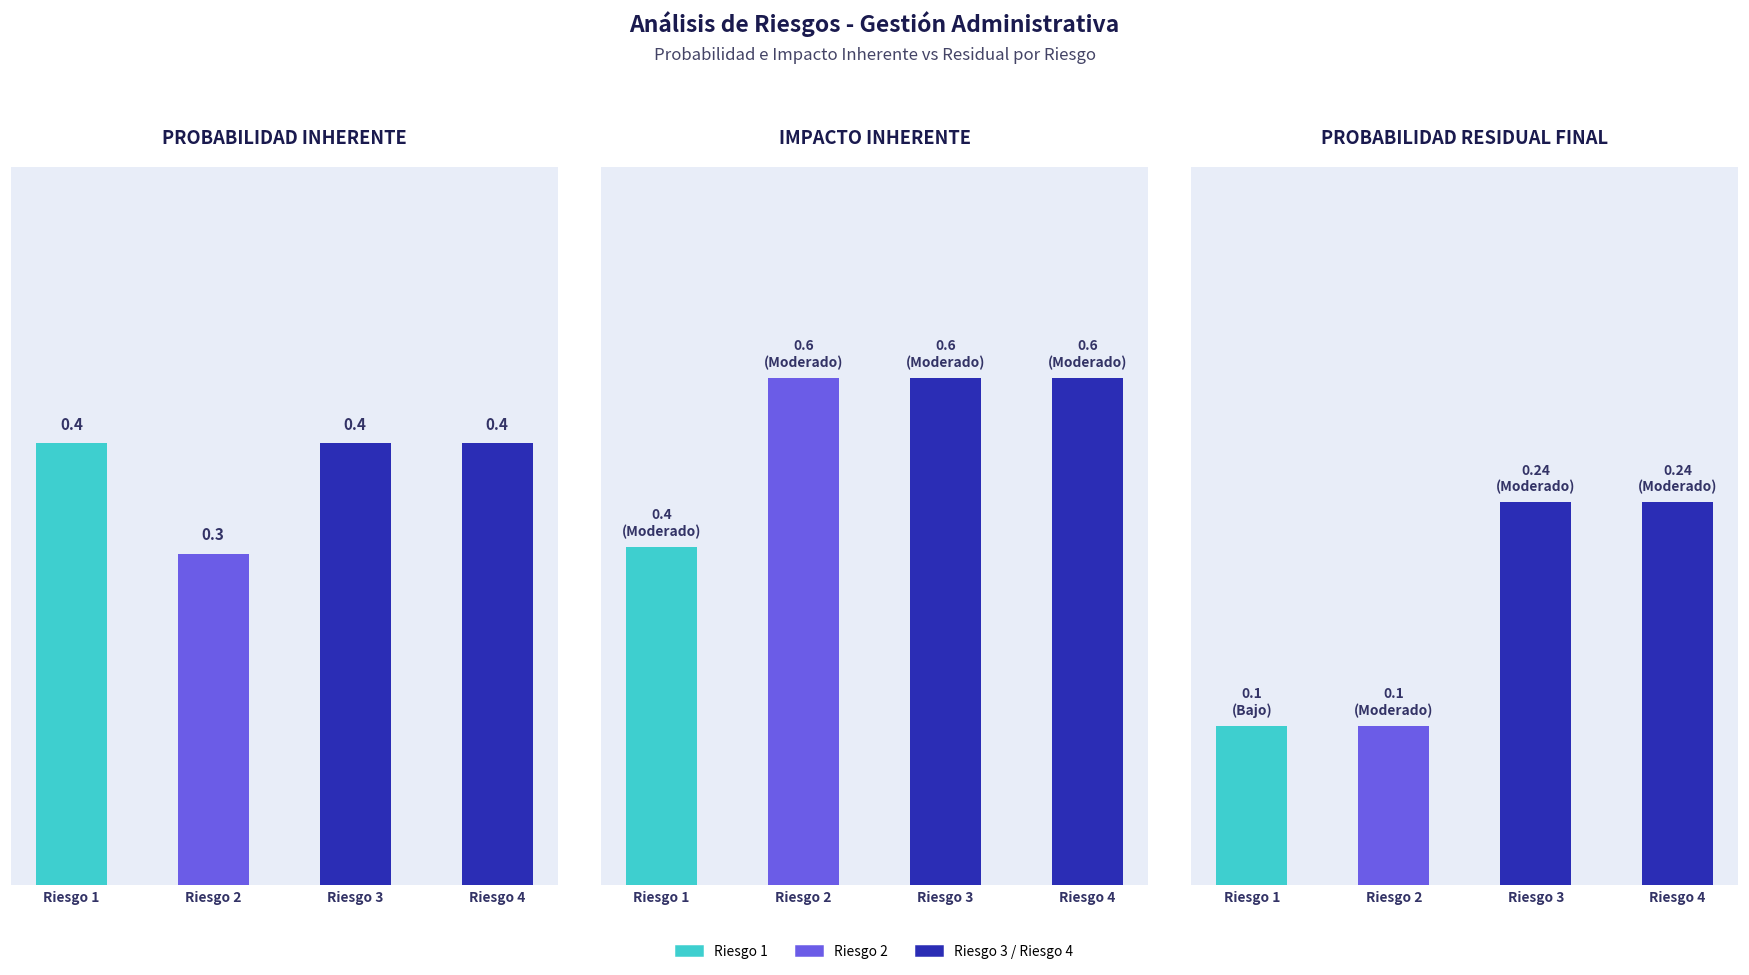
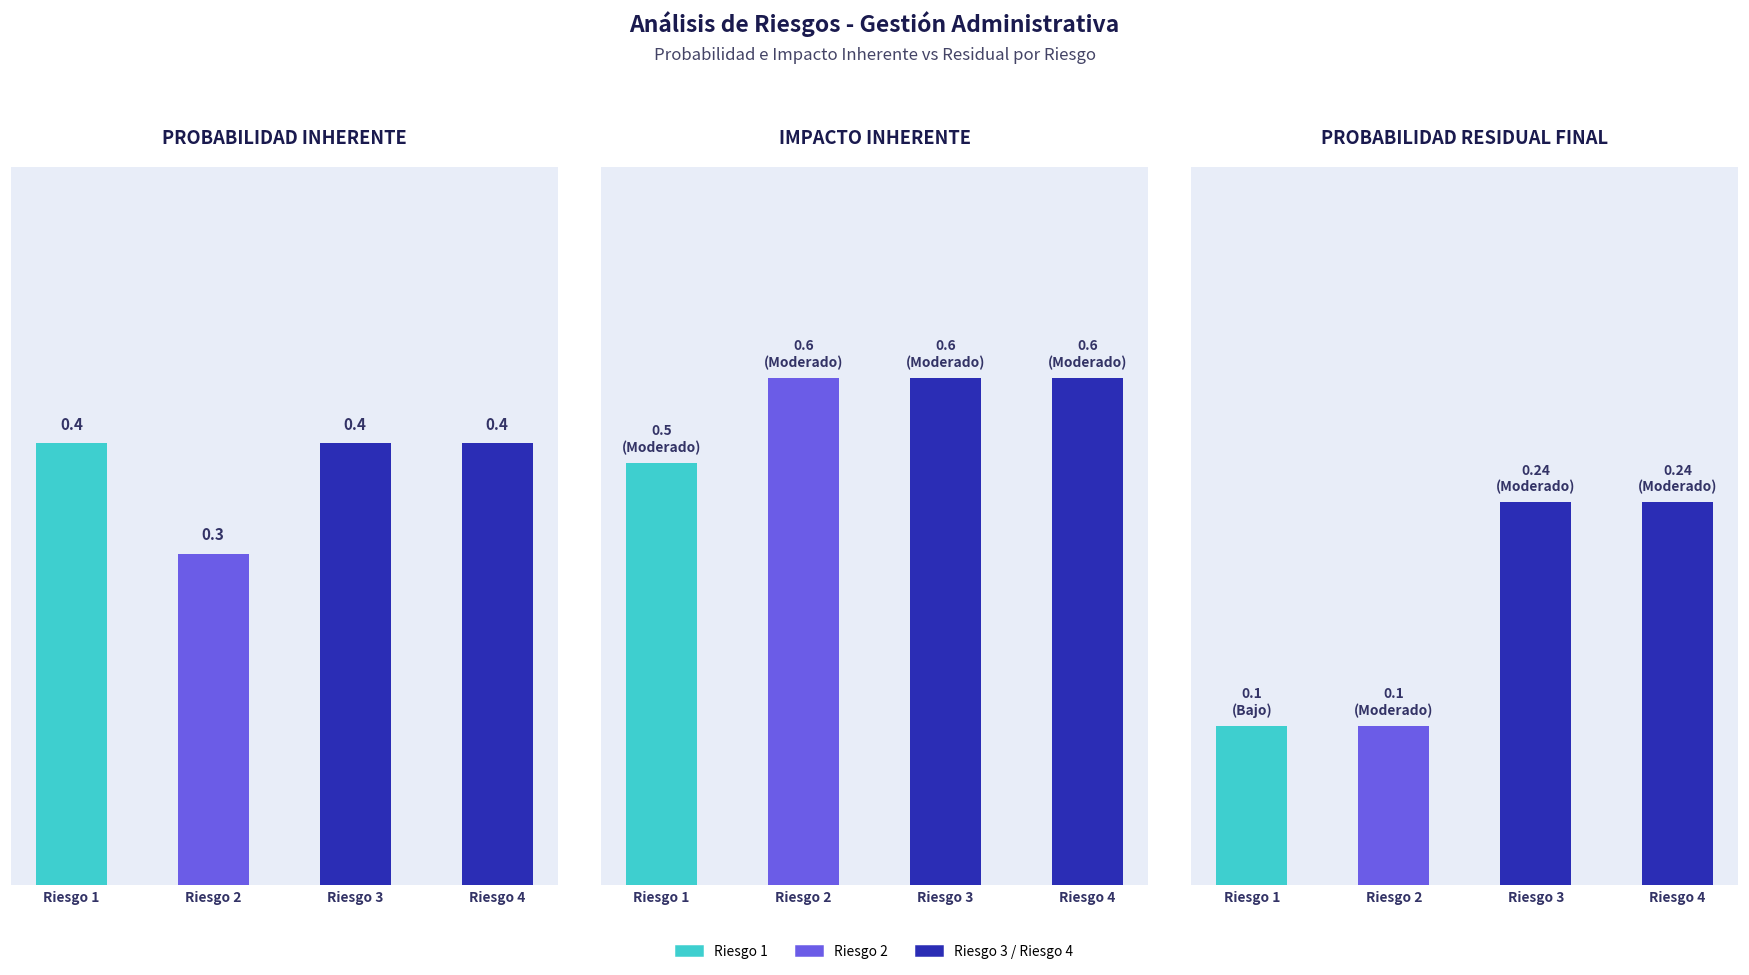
  {
    "PROBABILIDAD INHERENTE": {
      "Riesgo 1": 0.4,
      "Riesgo 2": 0.3,
      "Riesgo 3": 0.4,
      "Riesgo 4": 0.4
    },
    "IMPACTO INHERENTE": {
-     "Riesgo 1": 0.4,
+     "Riesgo 1": 0.5,
      "Riesgo 2": 0.6,
      "Riesgo 3": 0.6,
      "Riesgo 4": 0.6
    },
    "PROBABILIDAD RESIDUAL FINAL": {
      "Riesgo 1": 0.1,
      "Riesgo 2": 0.1,
      "Riesgo 3": 0.24,
      "Riesgo 4": 0.24
    }
  }
